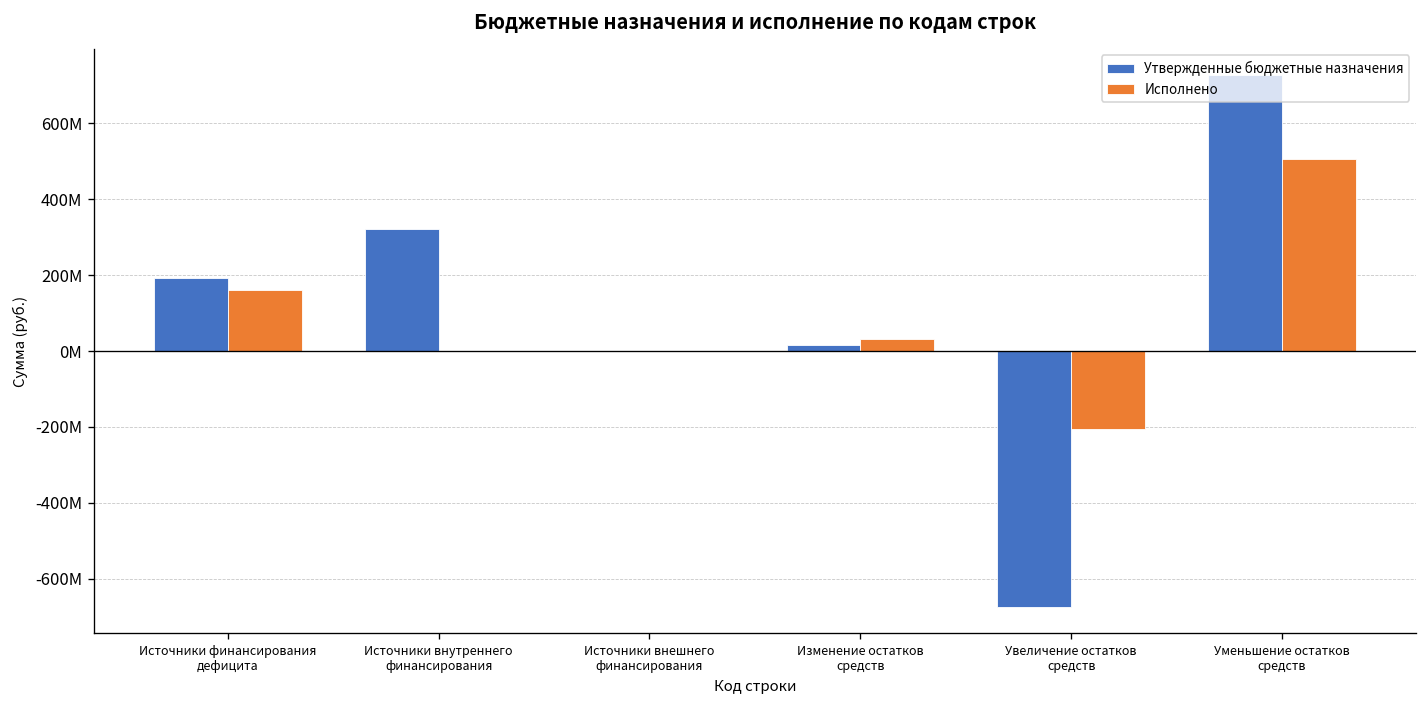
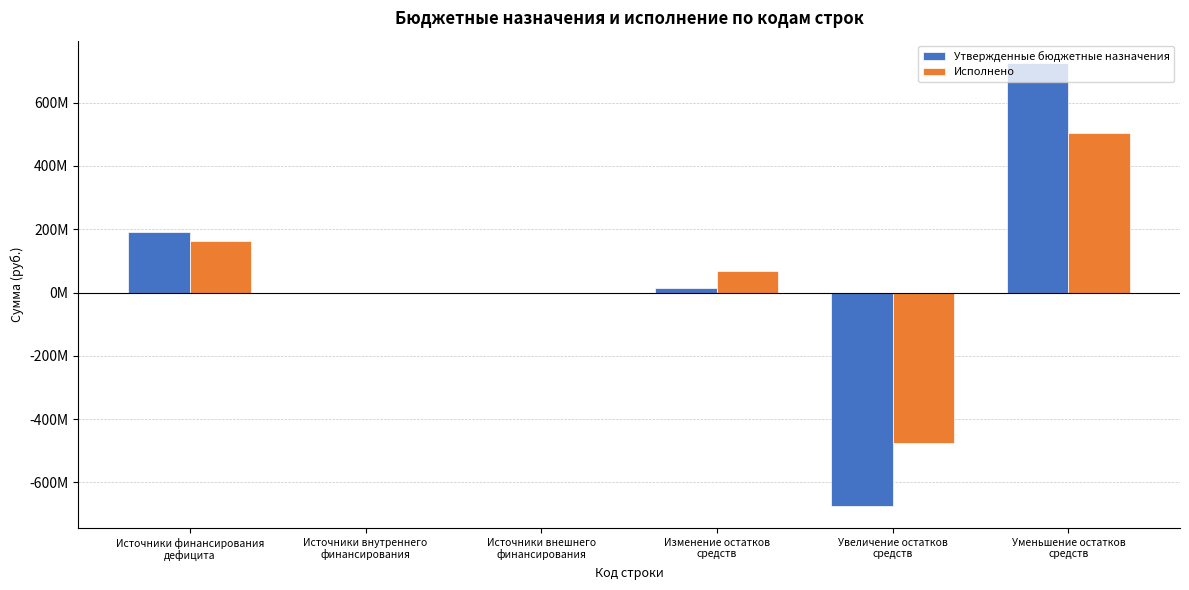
  {
    "Утвержденные бюджетные назначения": {
      "Источники финансирования дефицита": 190000000,
-     "Источники внутреннего финансирования": 320000000,
+     "Источники внутреннего финансирования": 0,
      "Источники внешнего финансирования": 0,
      "Изменение остатков средств": 20000000,
      "Увеличение остатков средств": -670000000
    },
    "Исполнено": {
      "Источники финансирования дефицита": 160000000,
      "Источники внутреннего финансирования": 0,
      "Источники внешнего финансирования": 0,
-     "Изменение остатков средств": 30000000,
-     "Увеличение остатков средств": -200000000,
+     "Изменение остатков средств": 70000000,
+     "Увеличение остатков средств": -470000000,
      "Уменьшение остатков средств": 510000000
    }
  }
